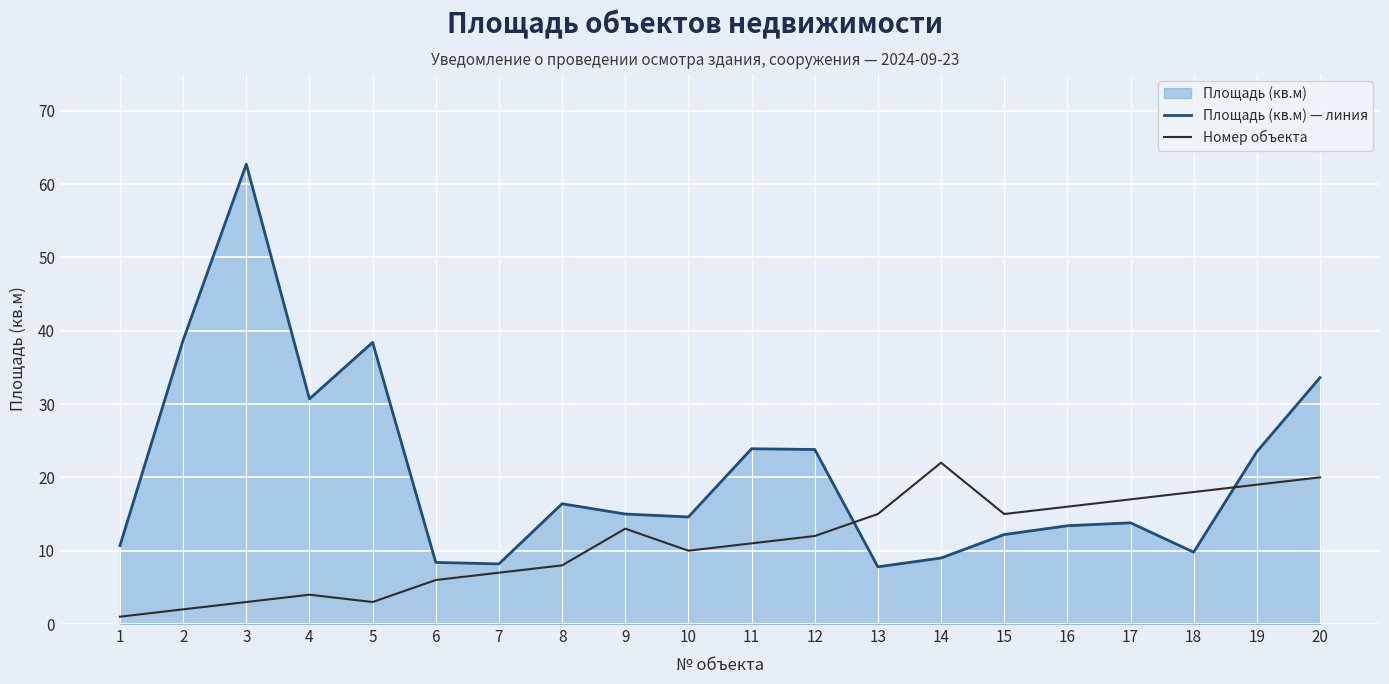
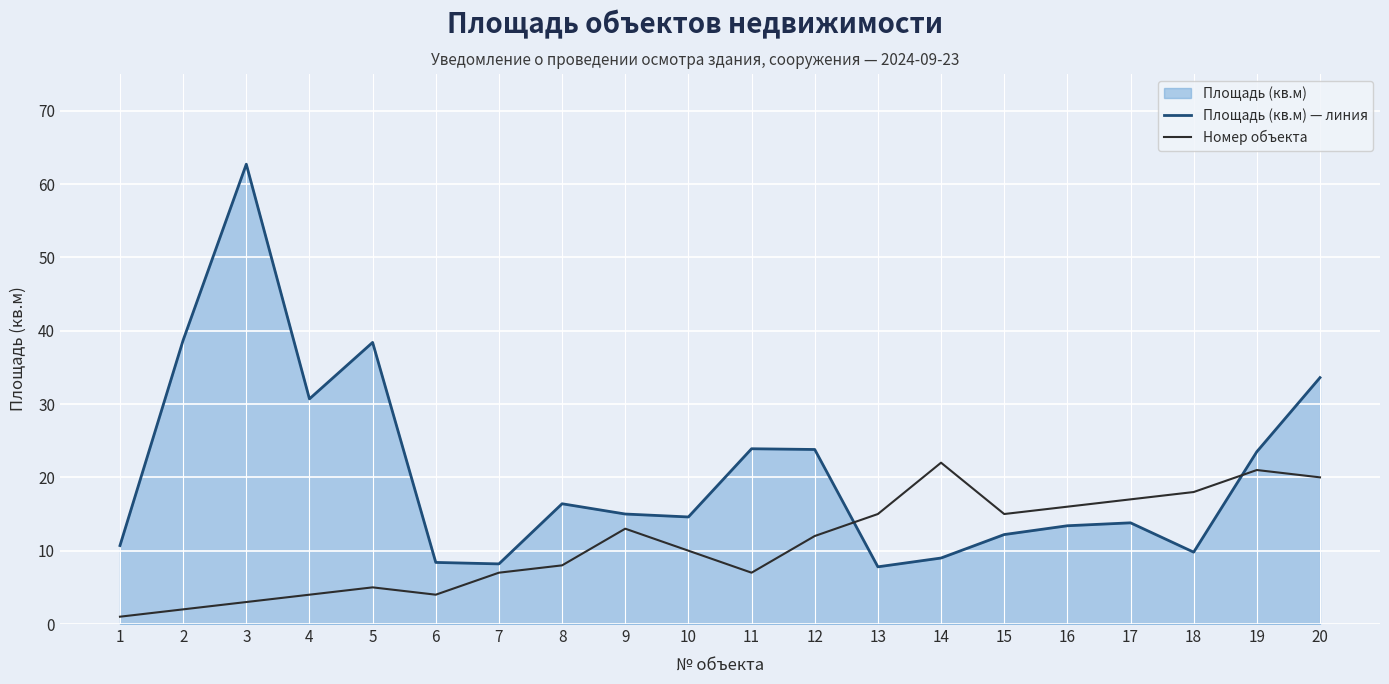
  {
    "Площадь (кв.м)": {
      "1": 11,
      "2": 39,
      "3": 63,
      "4": 31,
      "5": 38,
      "6": 8,
      "7": 8,
      "8": 16,
      "9": 15,
      "10": 15,
      "11": 24,
      "12": 24,
      "13": 8,
      "14": 9,
      "15": 12,
      "16": 13,
      "17": 14,
      "18": 10,
      "19": 24,
      "20": 34
    },
    "Номер объекта": {
      "1": 1,
      "2": 2,
      "3": 3,
      "4": 4,
-     "5": 3,
-     "6": 6,
+     "5": 5,
+     "6": 4,
      "7": 7,
      "8": 8,
      "9": 13,
      "10": 10,
-     "11": 11,
+     "11": 7,
      "12": 12,
      "13": 15,
      "14": 22,
      "15": 15,
      "16": 16,
      "17": 17,
      "18": 18,
-     "19": 19,
+     "19": 21,
      "20": 20
    }
  }
